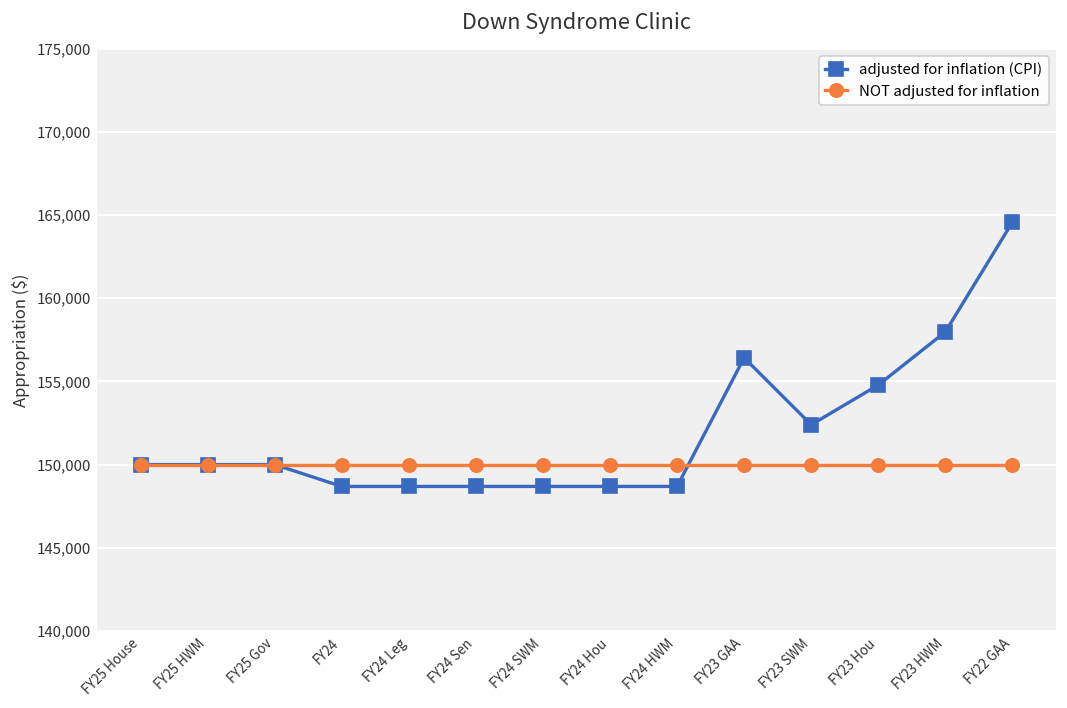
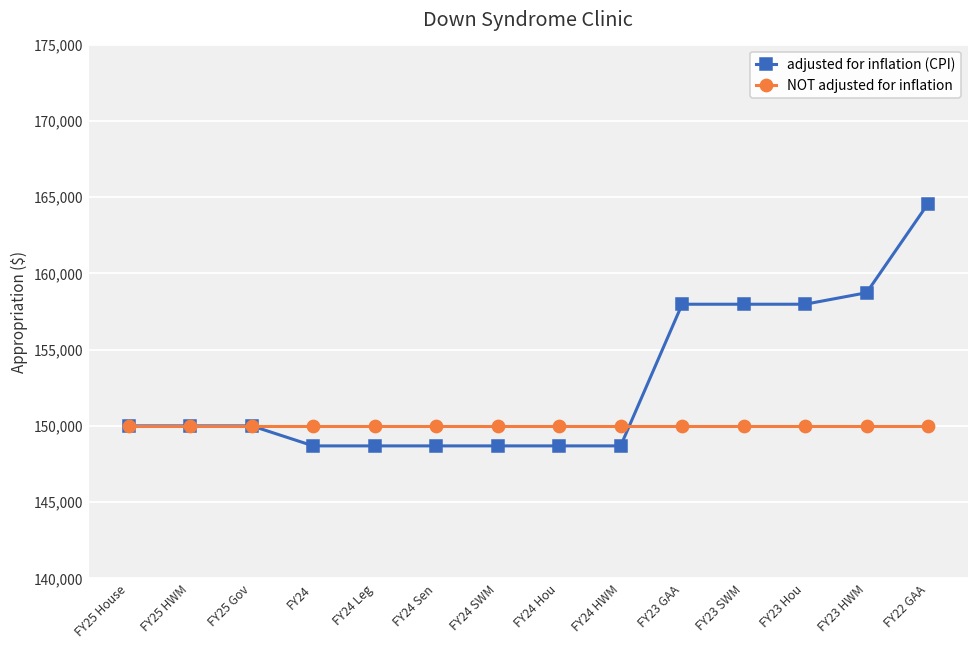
  {
    "adjusted for inflation (CPI)": {
      "FY24": "148,700",
      "FY24 Leg": "148,700",
      "FY24 Sen": "148,700",
      "FY24 SWM": "148,700",
      "FY24 Hou": "148,700",
      "FY24 HWM": "148,700",
-     "FY23 GAA": "156,400",
-     "FY23 SWM": "152,400",
-     "FY23 Hou": "154,800",
-     "FY23 HWM": "158,000",
+     "FY23 GAA": "158,000",
+     "FY23 SWM": "158,000",
+     "FY23 Hou": "158,000",
+     "FY23 HWM": "158,700",
      "FY22 GAA": "164,600"
    },
    "NOT adjusted for inflation": {
      "FY24": "150,000",
      "FY24 Leg": "150,000",
      "FY24 Sen": "150,000",
      "FY24 SWM": "150,000",
      "FY24 Hou": "150,000",
      "FY24 HWM": "150,000",
      "FY23 GAA": "150,000",
      "FY23 SWM": "150,000",
      "FY23 Hou": "150,000",
      "FY23 HWM": "150,000",
      "FY22 GAA": "150,000"
    }
  }
